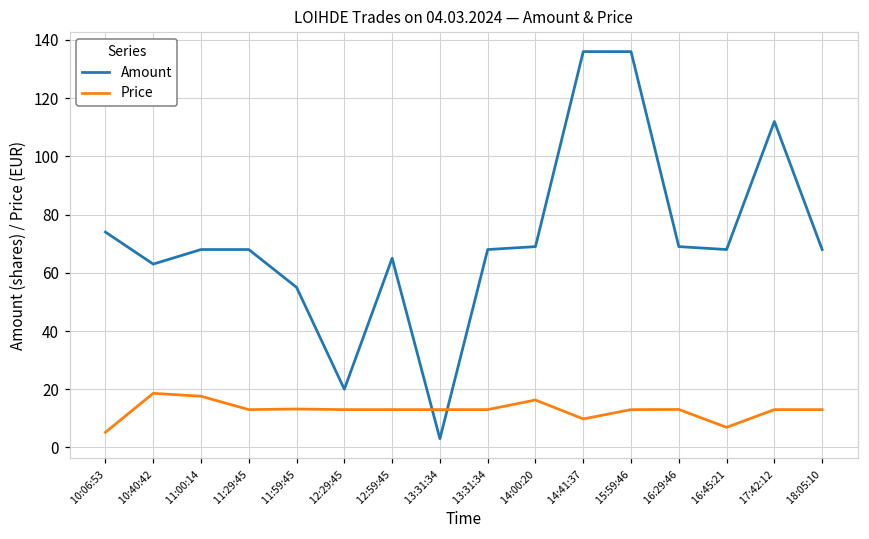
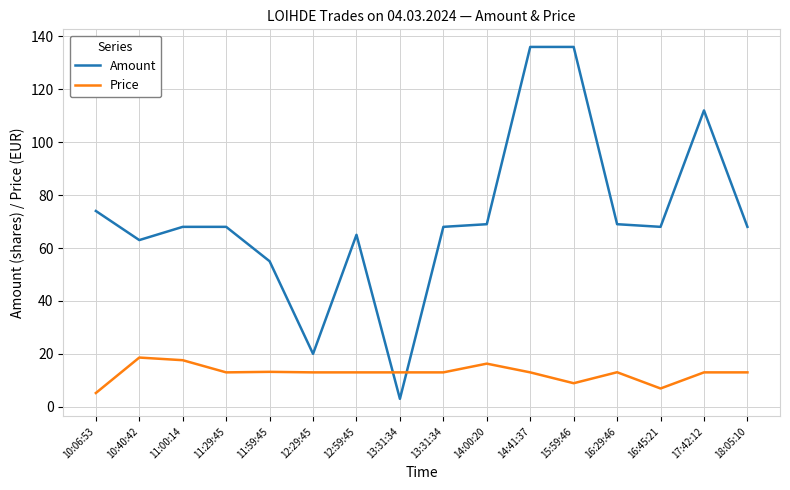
  {
    "Amount": {
      "10:06:53": 74,
      "10:40:42": 63,
      "11:00:14": 68,
      "11:29:45": 68,
      "11:59:45": 55,
      "12:29:45": 20,
      "12:59:45": 65,
      "14:00:20": 69,
      "14:41:37": 136,
      "15:59:46": 136,
      "16:29:46": 69,
      "16:45:21": 68,
      "17:42:12": 112,
      "18:05:10": 68
    },
    "Price": {
      "10:06:53": 5,
      "10:40:42": 19,
      "11:00:14": 18,
      "11:29:45": 13,
      "11:59:45": 13,
      "12:29:45": 13,
      "12:59:45": 13,
      "14:00:20": 16,
-     "14:41:37": 10,
-     "15:59:46": 13,
+     "14:41:37": 13,
+     "15:59:46": 9,
      "16:29:46": 13,
      "16:45:21": 7,
      "17:42:12": 13,
      "18:05:10": 13
    }
  }
